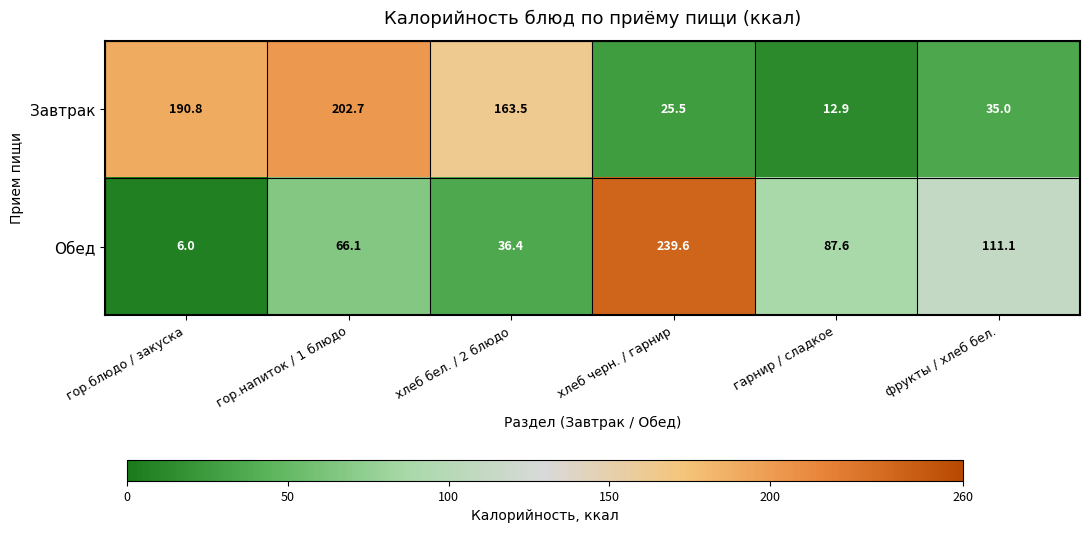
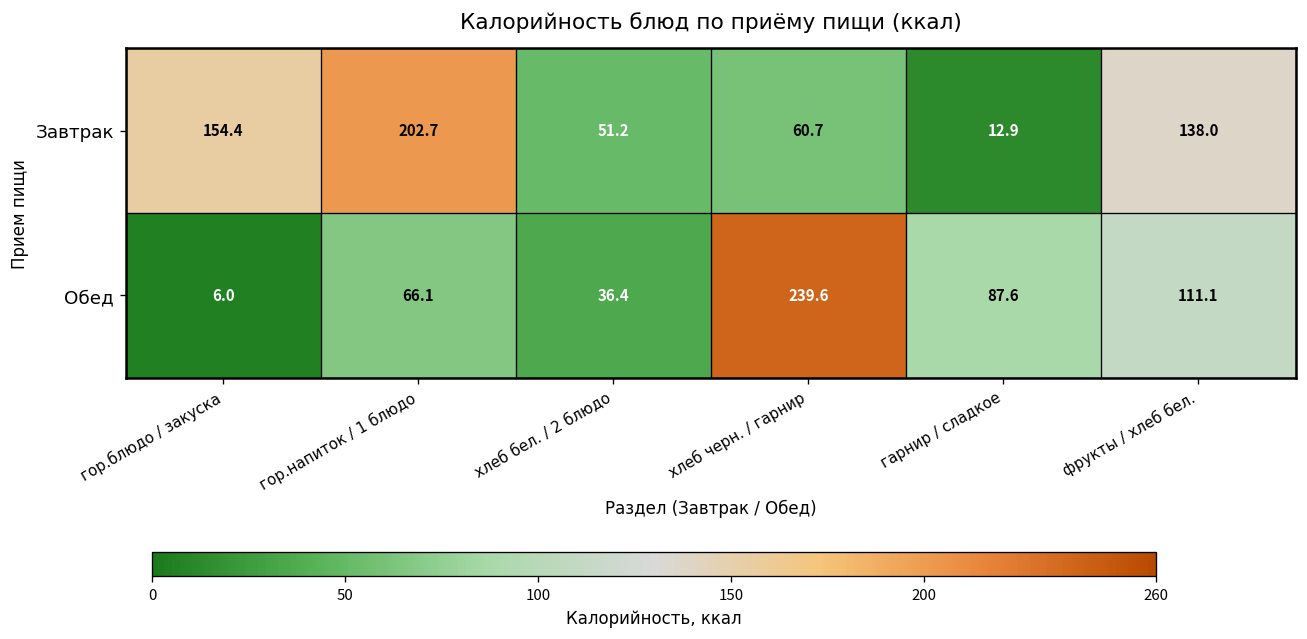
  {
    "Завтрак": {
-     "гор.блюдо / закуска": 190.8,
+     "гор.блюдо / закуска": 154.4,
      "гор.напиток / 1 блюдо": 202.7,
-     "хлеб бел. / 2 блюдо": 163.5,
-     "хлеб черн. / гарнир": 25.5,
+     "хлеб бел. / 2 блюдо": 51.2,
+     "хлеб черн. / гарнир": 60.7,
      "гарнир / сладкое": 12.9,
-     "фрукты / хлеб бел.": 35.0
+     "фрукты / хлеб бел.": 138.0
    },
    "Обед": {
      "гор.блюдо / закуска": 6.0,
      "гор.напиток / 1 блюдо": 66.1,
      "хлеб бел. / 2 блюдо": 36.4,
      "хлеб черн. / гарнир": 239.6,
      "гарнир / сладкое": 87.6,
      "фрукты / хлеб бел.": 111.1
    }
  }
